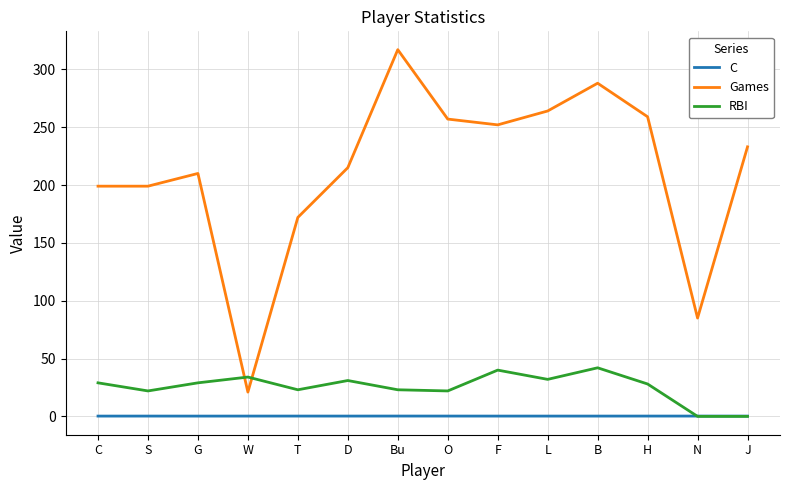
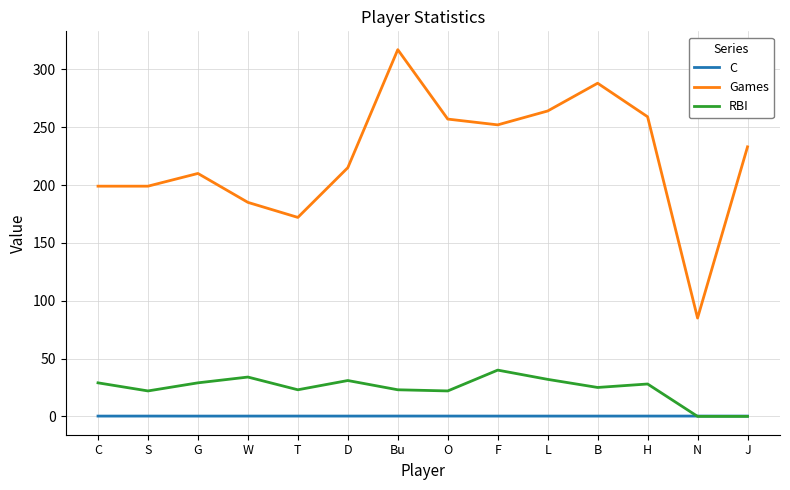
  {
    "C": {
      "C": 0,
      "S": 0,
      "G": 0,
      "W": 0,
      "T": 0,
      "D": 0,
      "Bu": 0,
      "O": 0,
      "F": 0,
      "L": 0,
      "B": 0,
      "H": 0
    },
    "Games": {
      "C": 199,
      "S": 199,
      "G": 210,
-     "W": 21,
+     "W": 185,
      "T": 172,
      "D": 215,
      "Bu": 317,
      "O": 257,
      "F": 252,
      "L": 264,
      "B": 288,
      "H": 259,
      "N": 85,
      "J": 233
    },
    "RBI": {
      "C": 29,
      "S": 22,
      "G": 29,
      "W": 34,
      "T": 23,
      "D": 31,
      "Bu": 23,
      "O": 22,
      "F": 40,
      "L": 32,
-     "B": 42,
+     "B": 25,
      "H": 28
    }
  }
